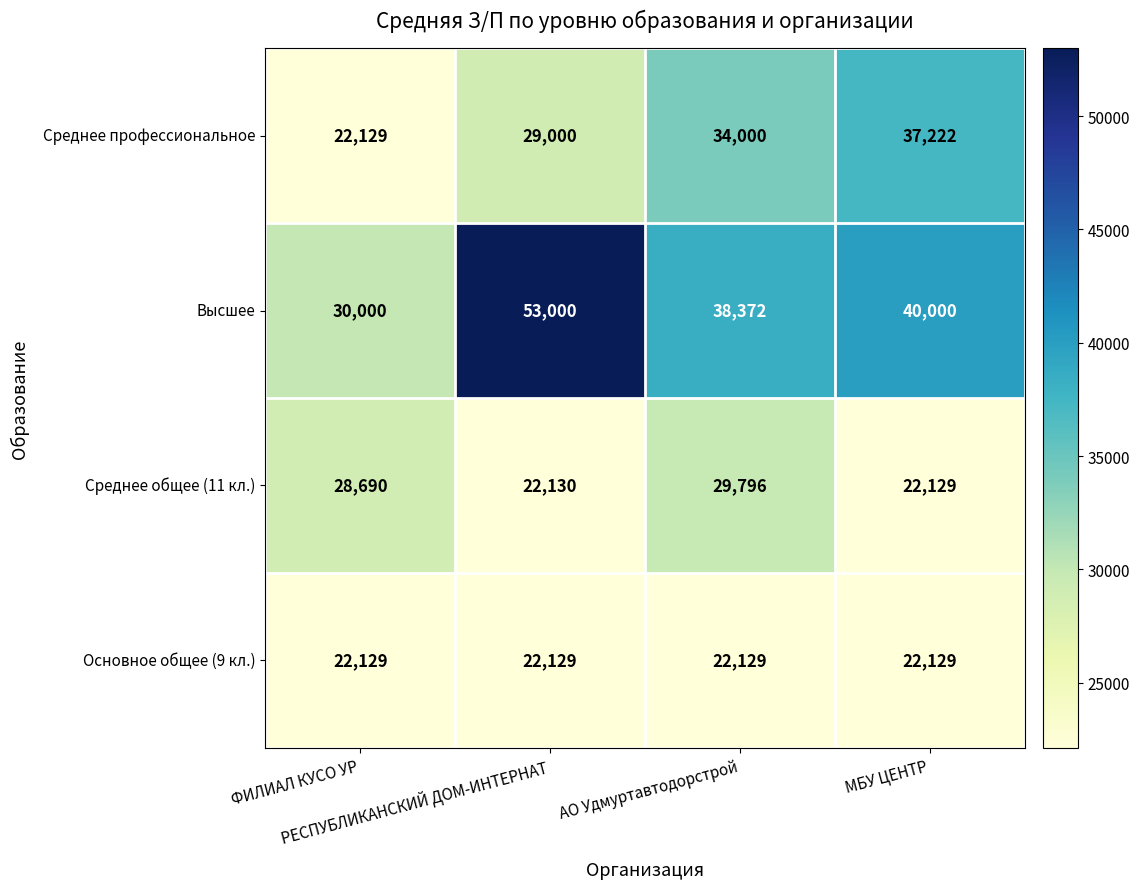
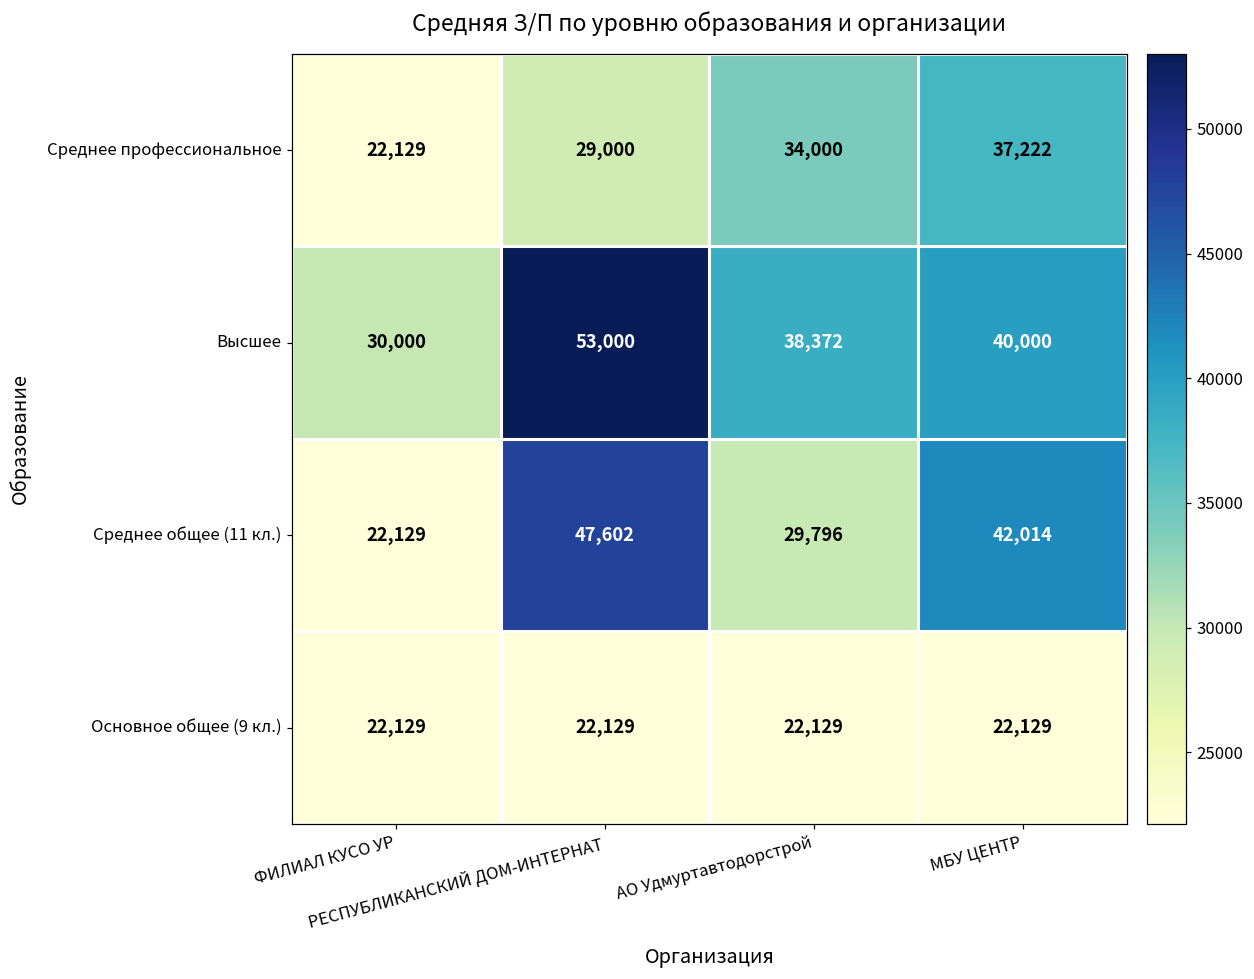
  {
    "Среднее профессиональное": {
      "ФИЛИАЛ КУСО УР": "22,129",
      "РЕСПУБЛИКАНСКИЙ ДОМ-ИНТЕРНАТ": "29,000",
      "АО Удмуртавтодорстрой": "34,000",
      "МБУ ЦЕНТР": "37,222"
    },
    "Высшее": {
      "ФИЛИАЛ КУСО УР": "30,000",
      "РЕСПУБЛИКАНСКИЙ ДОМ-ИНТЕРНАТ": "53,000",
      "АО Удмуртавтодорстрой": "38,372",
      "МБУ ЦЕНТР": "40,000"
    },
    "Среднее общее (11 кл.)": {
-     "ФИЛИАЛ КУСО УР": "28,690",
-     "РЕСПУБЛИКАНСКИЙ ДОМ-ИНТЕРНАТ": "22,130",
+     "ФИЛИАЛ КУСО УР": "22,129",
+     "РЕСПУБЛИКАНСКИЙ ДОМ-ИНТЕРНАТ": "47,602",
      "АО Удмуртавтодорстрой": "29,796",
-     "МБУ ЦЕНТР": "22,129"
+     "МБУ ЦЕНТР": "42,014"
    },
    "Основное общее (9 кл.)": {
      "ФИЛИАЛ КУСО УР": "22,129",
      "РЕСПУБЛИКАНСКИЙ ДОМ-ИНТЕРНАТ": "22,129",
      "АО Удмуртавтодорстрой": "22,129",
      "МБУ ЦЕНТР": "22,129"
    }
  }
